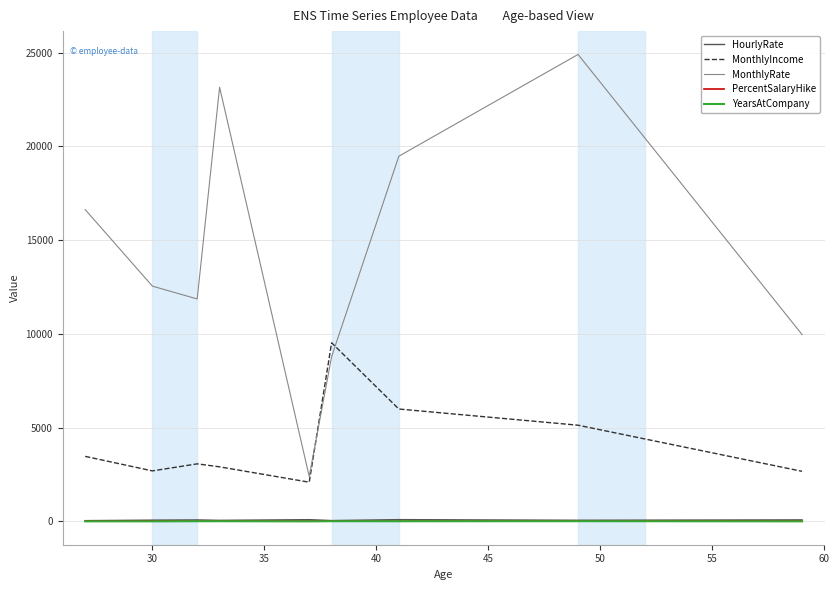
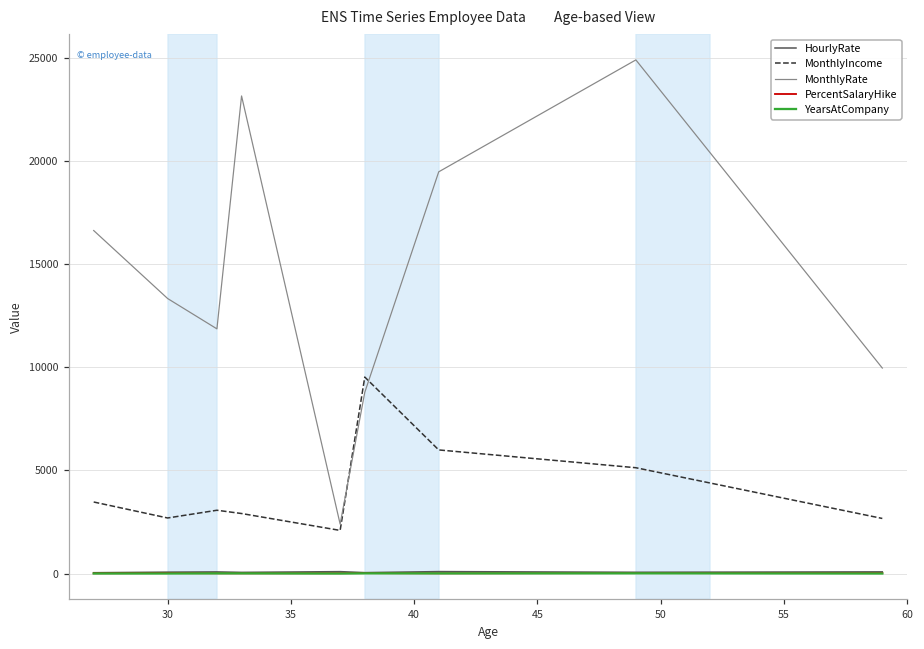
  {
    "MonthlyRate": {
-     "30": 12500
+     "30": 13300
    }
  }
